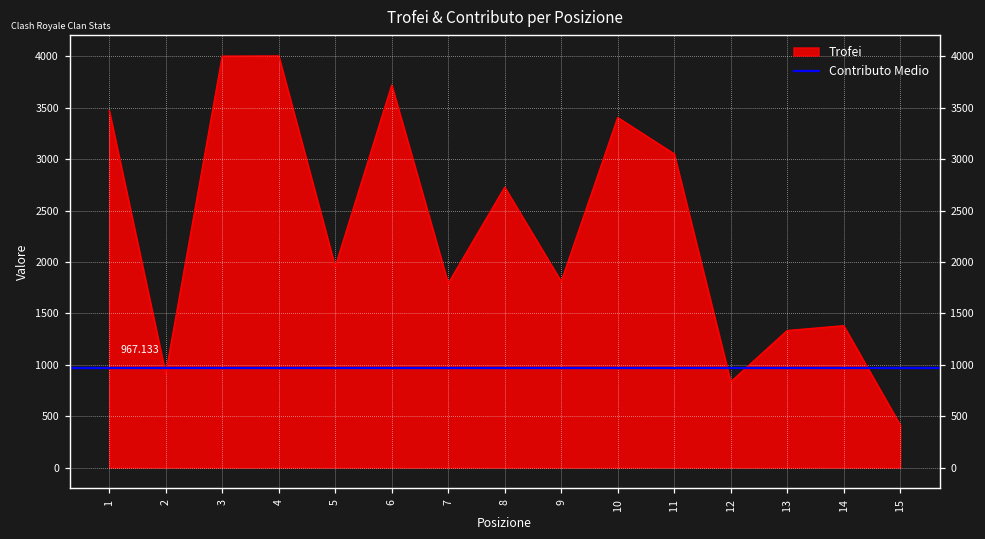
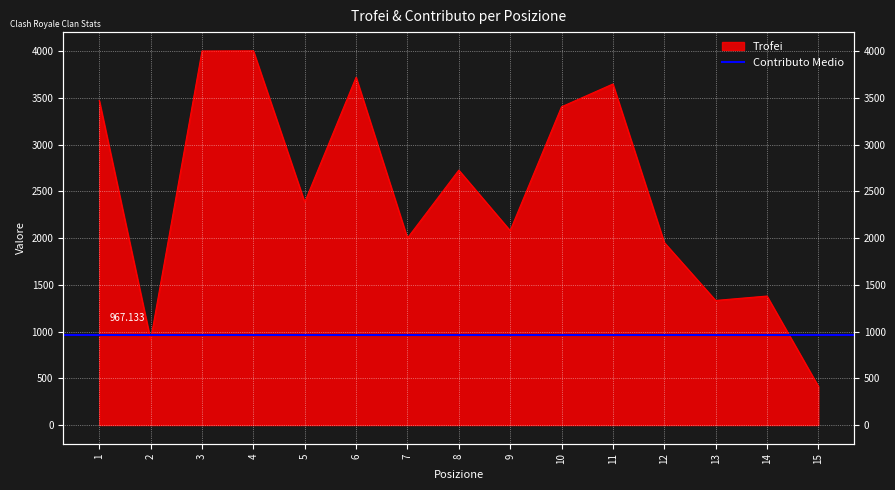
  {
    "1": 3500,
    "3": 4000,
    "4": 4000,
-   "5": 2000,
+   "5": 2400,
    "6": 3700,
-   "7": 1800,
+   "7": 2000,
    "8": 2700,
-   "9": 1800,
+   "9": 2100,
    "10": 3400,
-   "11": 3100,
-   "12": 800,
+   "11": 3600,
+   "12": 2000,
    "13": 1300,
    "14": 1400,
    "15": 400
  }
